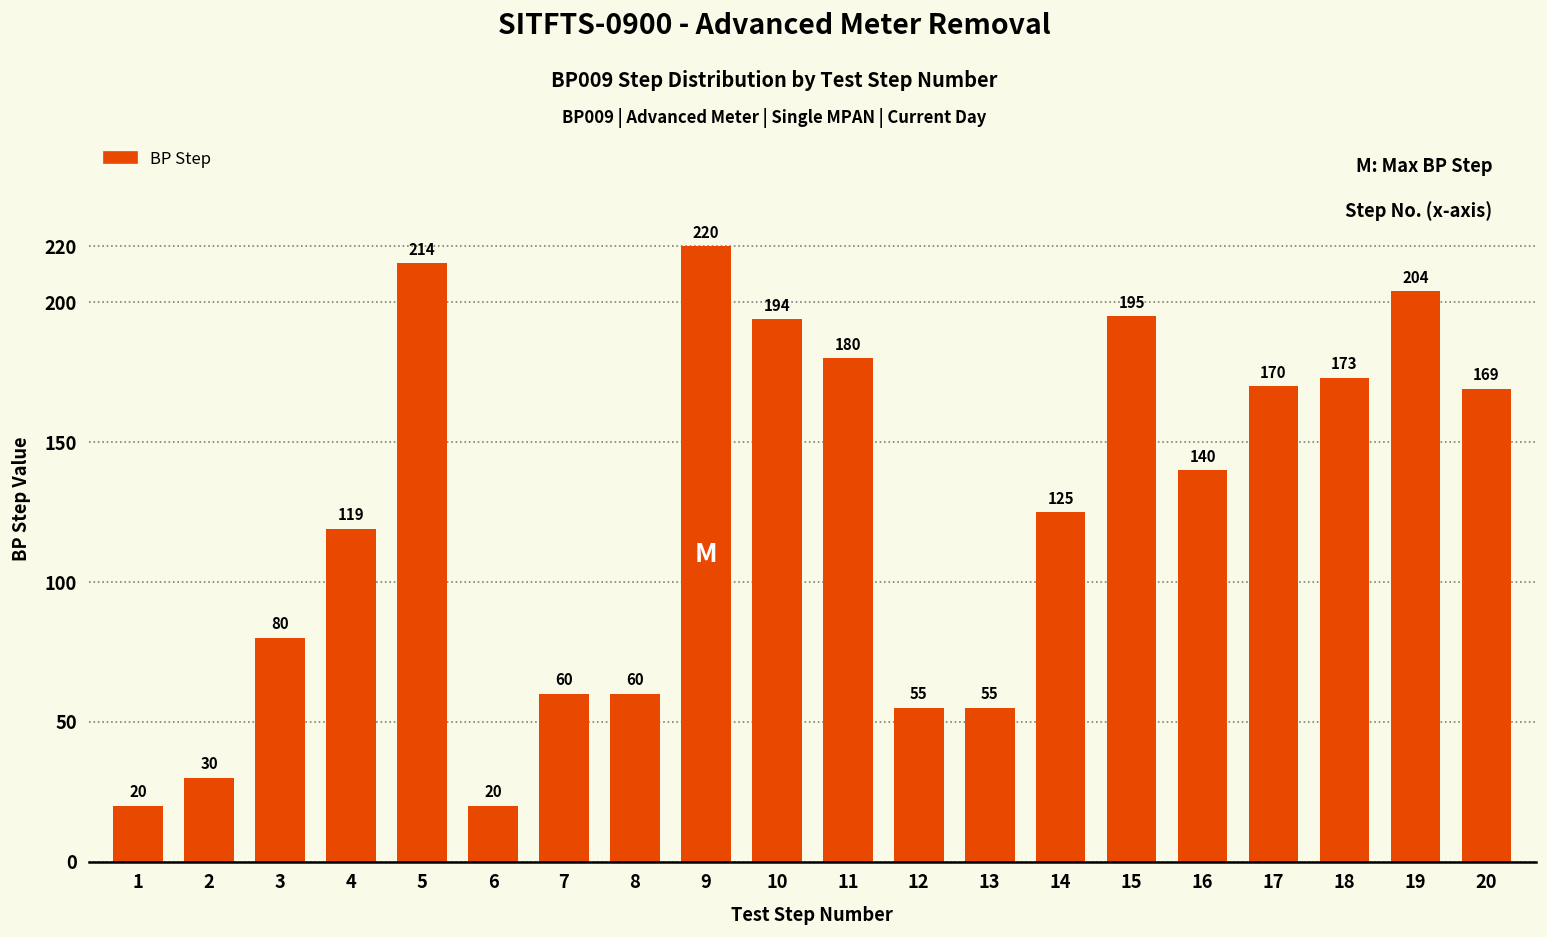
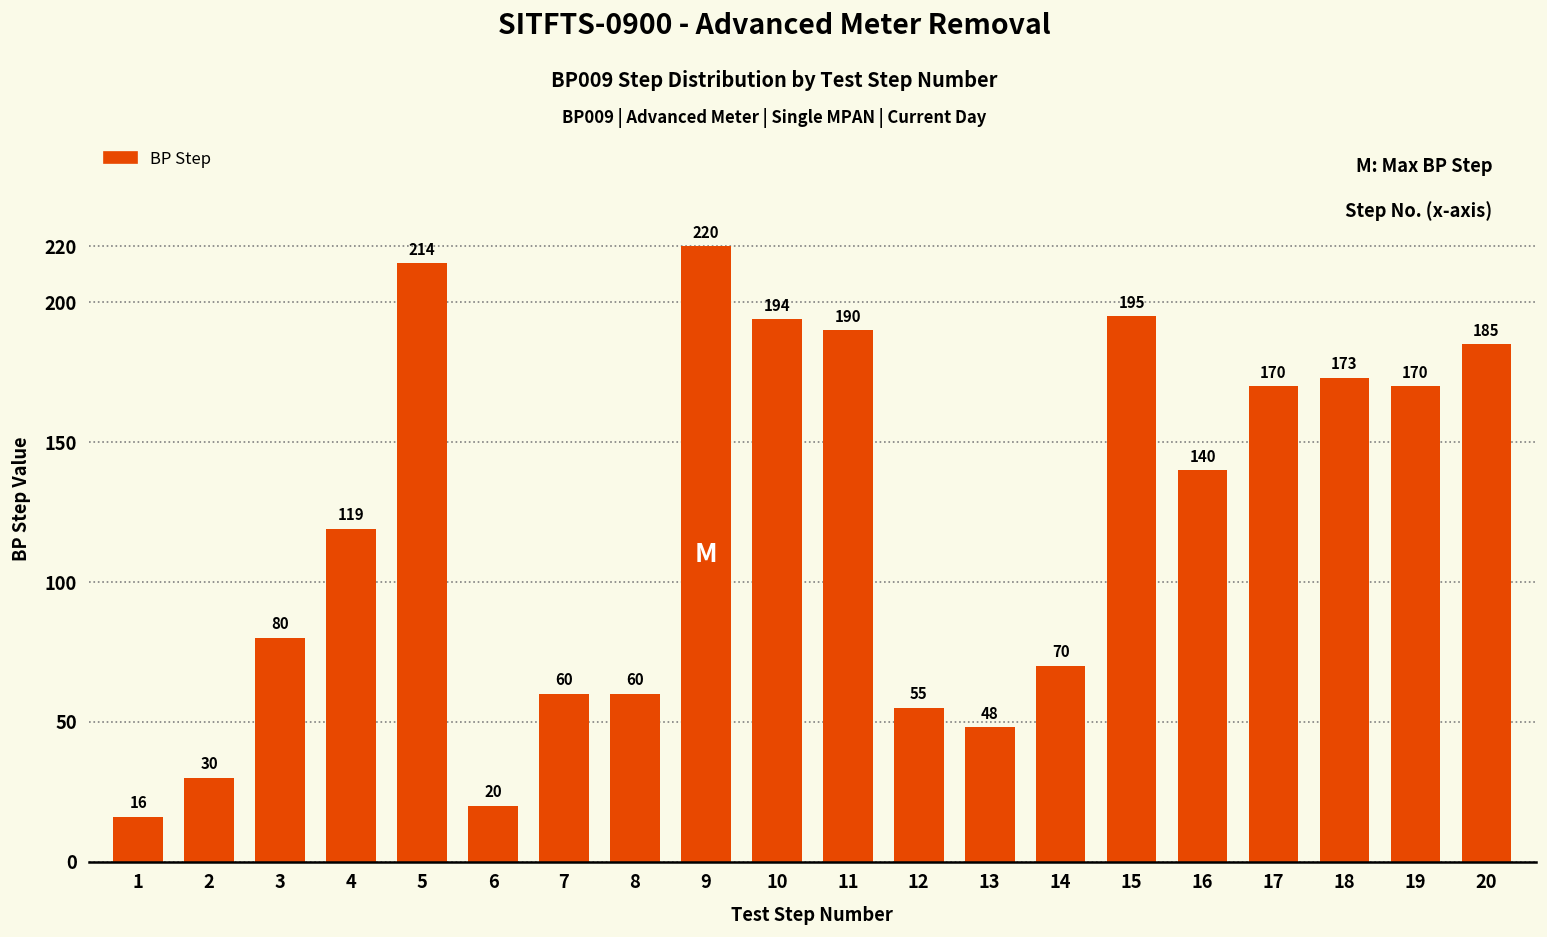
  {
-   "1": 20,
+   "1": 16,
    "2": 30,
    "3": 80,
    "4": 119,
    "5": 214,
    "6": 20,
    "7": 60,
    "8": 60,
    "9": 220,
    "10": 194,
-   "11": 180,
+   "11": 190,
    "12": 55,
-   "13": 55,
-   "14": 125,
+   "13": 48,
+   "14": 70,
    "15": 195,
    "16": 140,
    "17": 170,
    "18": 173,
-   "19": 204,
-   "20": 169
+   "19": 170,
+   "20": 185
  }
